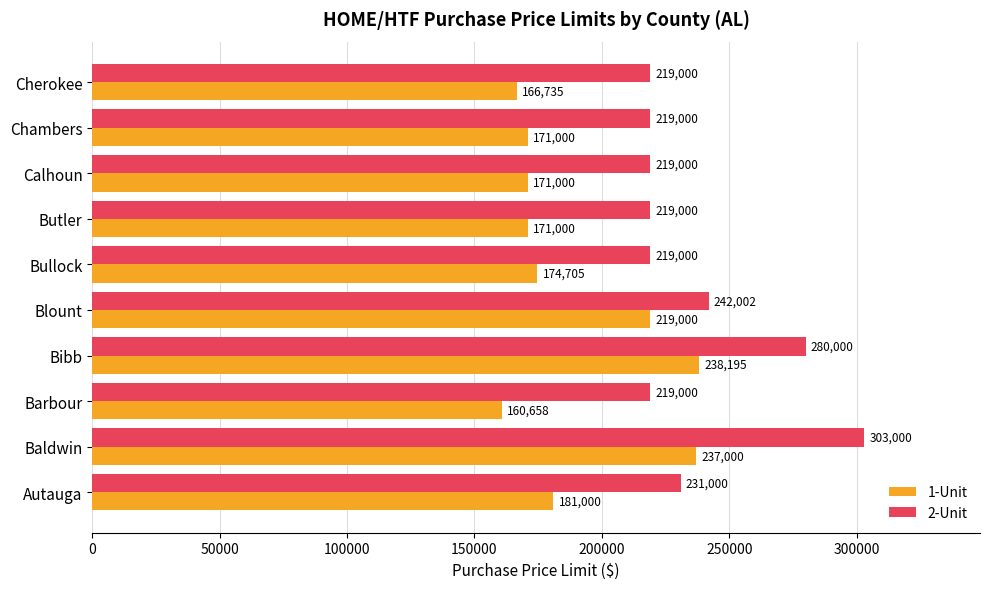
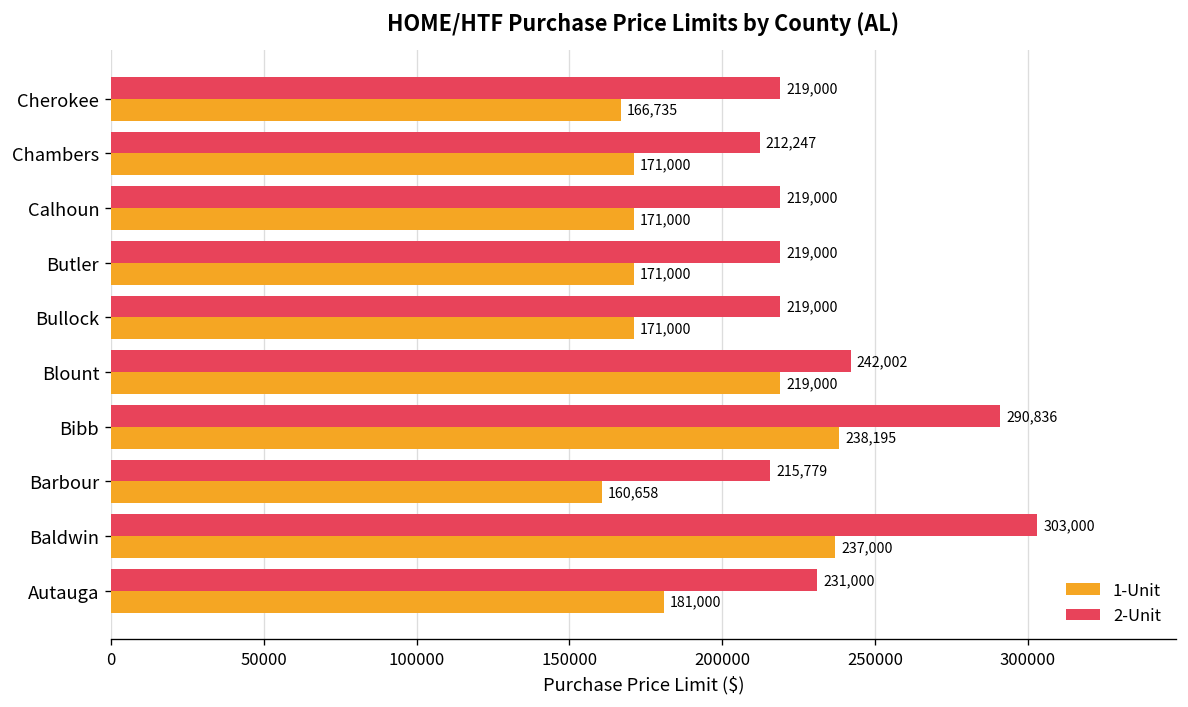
  {
    "1-Unit": {
      "Cherokee": "166,735",
      "Chambers": "171,000",
      "Calhoun": "171,000",
      "Butler": "171,000",
-     "Bullock": "174,705",
+     "Bullock": "171,000",
      "Blount": "219,000",
      "Bibb": "238,195",
      "Barbour": "160,658",
      "Baldwin": "237,000",
      "Autauga": "181,000"
    },
    "2-Unit": {
      "Cherokee": "219,000",
-     "Chambers": "219,000",
+     "Chambers": "212,247",
      "Calhoun": "219,000",
      "Butler": "219,000",
      "Bullock": "219,000",
      "Blount": "242,002",
-     "Bibb": "280,000",
-     "Barbour": "219,000",
+     "Bibb": "290,836",
+     "Barbour": "215,779",
      "Baldwin": "303,000",
      "Autauga": "231,000"
    }
  }
